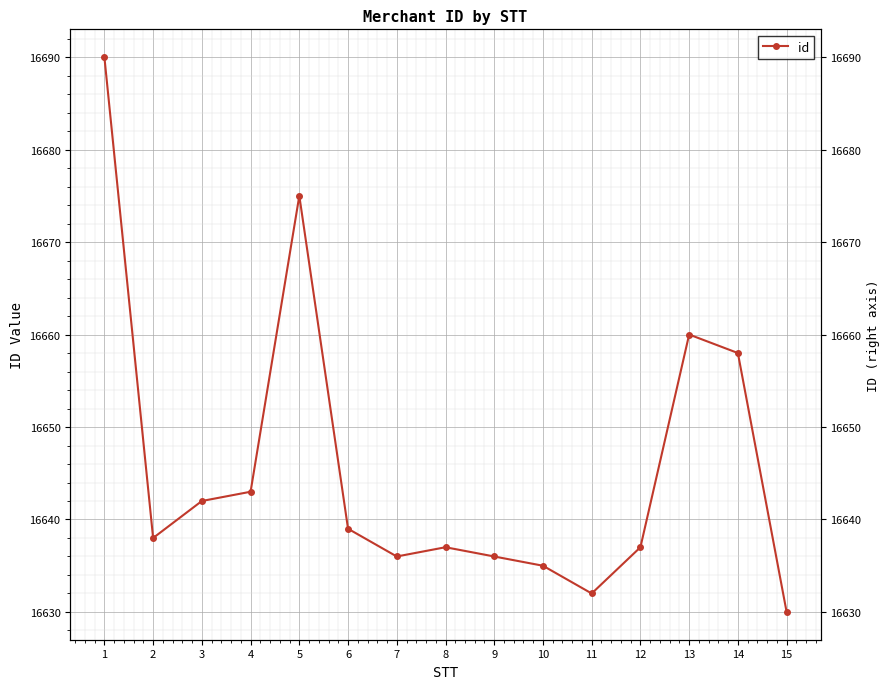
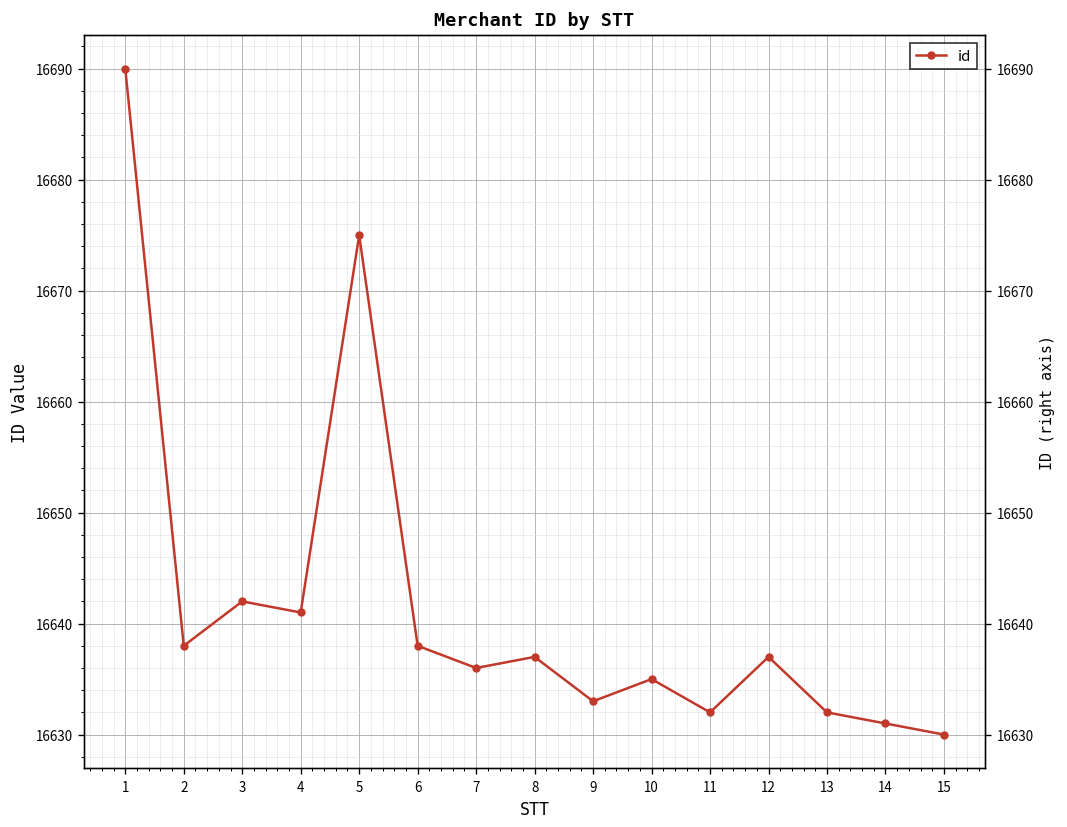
  {
    "1": 16690,
    "2": 16638,
    "3": 16642,
-   "4": 16643,
+   "4": 16641,
    "5": 16675,
-   "6": 16639,
+   "6": 16638,
    "7": 16636,
    "8": 16637,
-   "9": 16636,
+   "9": 16633,
    "10": 16635,
    "11": 16632,
    "12": 16637,
-   "13": 16660,
-   "14": 16658,
+   "13": 16632,
+   "14": 16631,
    "15": 16630
  }
